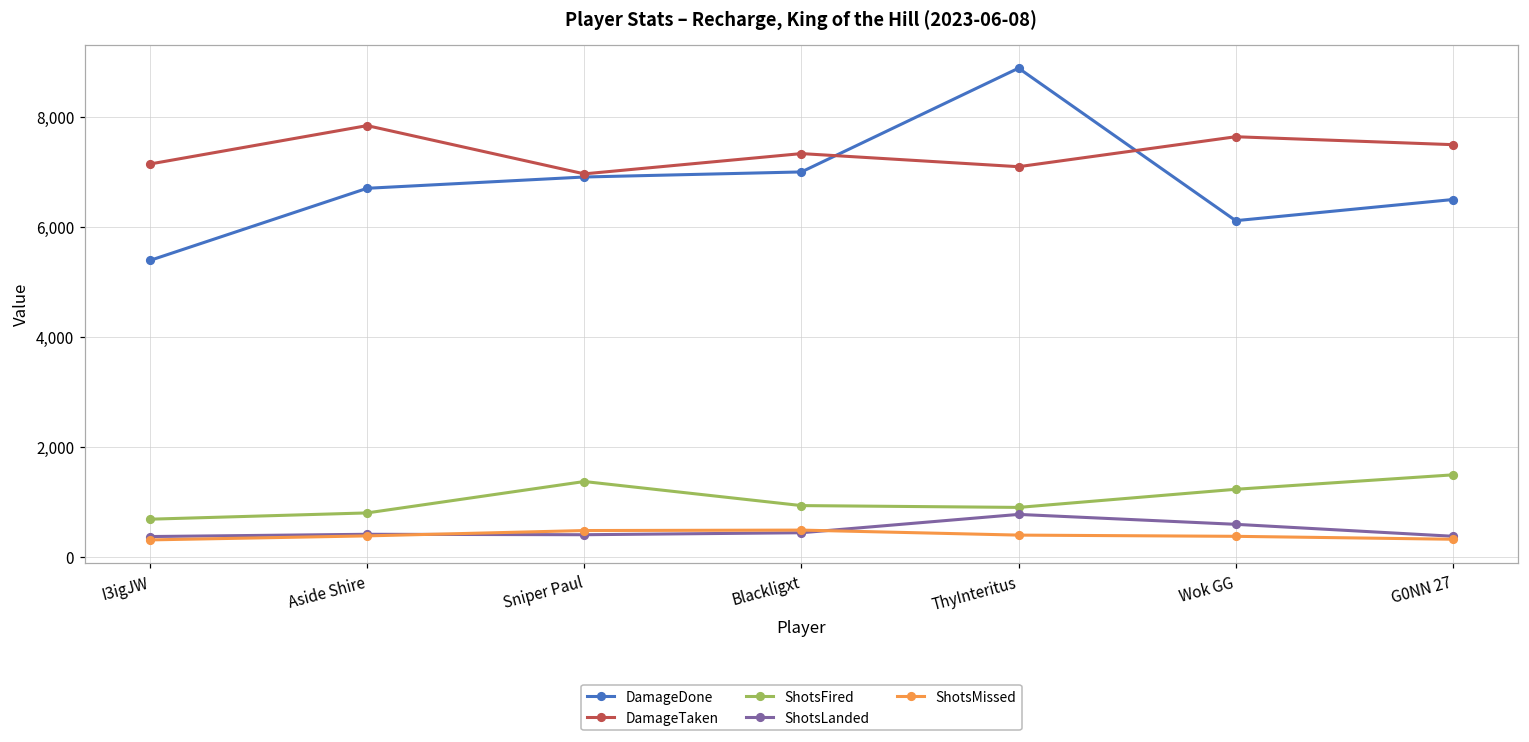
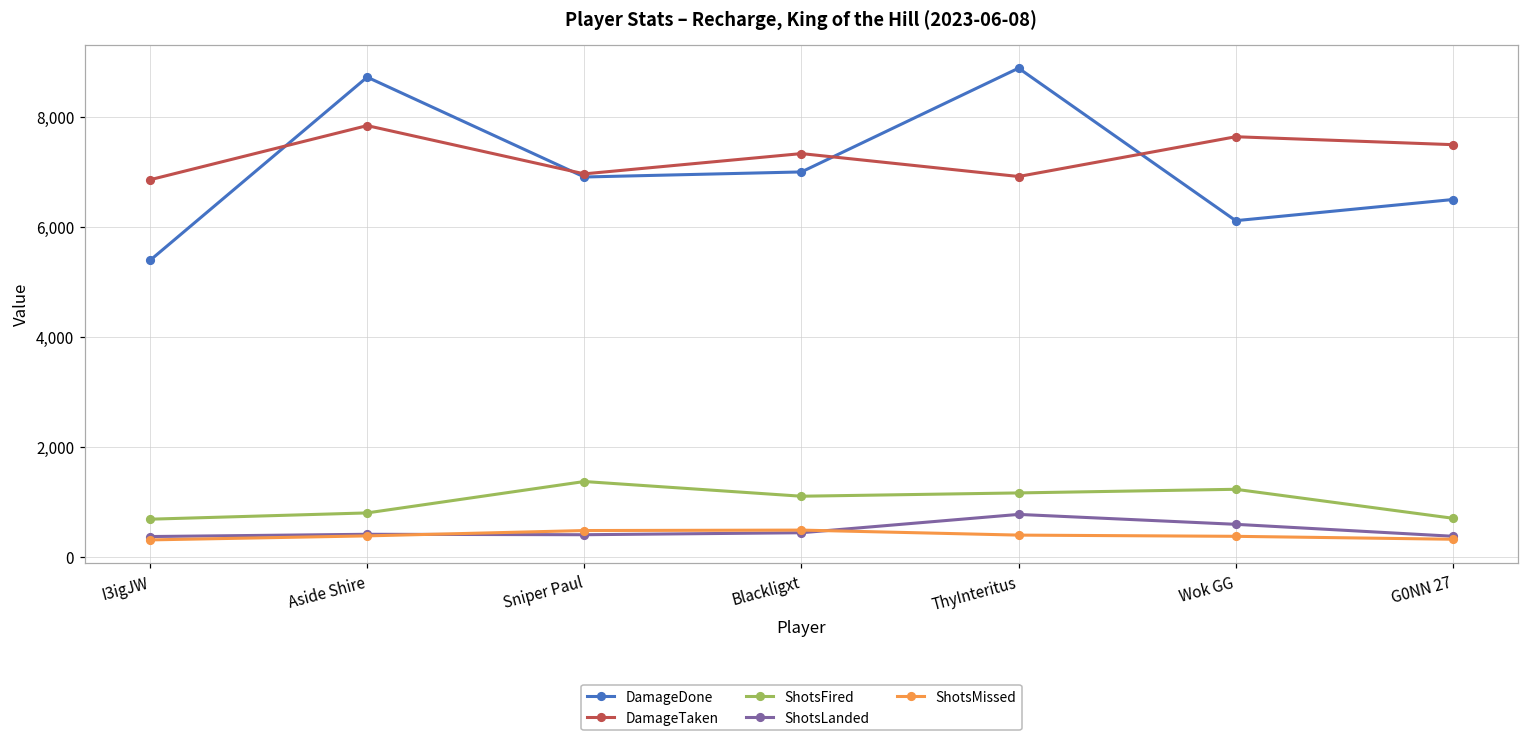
  {
    "DamageDone": {
      "I3igJW": "5,400",
-     "Aside Shire": "6,700",
+     "Aside Shire": "8,700",
      "Sniper Paul": "6,900",
      "Blackligxt": "7,000",
      "ThyInteritus": "8,900",
      "Wok GG": "6,100",
      "G0NN 27": "6,500"
    },
    "DamageTaken": {
-     "I3igJW": "7,100",
+     "I3igJW": "6,900",
      "Aside Shire": "7,800",
      "Sniper Paul": "7,000",
      "Blackligxt": "7,300",
-     "ThyInteritus": "7,100",
+     "ThyInteritus": "6,900",
      "Wok GG": "7,600",
      "G0NN 27": "7,500"
    },
    "ShotsFired": {
      "I3igJW": "700",
      "Aside Shire": "800",
      "Sniper Paul": "1,400",
-     "Blackligxt": "900",
-     "ThyInteritus": "900",
+     "Blackligxt": "1,100",
+     "ThyInteritus": "1,200",
      "Wok GG": "1,200",
-     "G0NN 27": "1,500"
+     "G0NN 27": "700"
    },
    "ShotsLanded": {
      "I3igJW": "400",
      "Sniper Paul": "400",
      "ThyInteritus": "800",
      "Wok GG": "600",
      "G0NN 27": "400"
    },
    "ShotsMissed": {
      "I3igJW": "300",
      "Sniper Paul": "500",
      "ThyInteritus": "400",
      "Wok GG": "400",
      "G0NN 27": "300"
    }
  }
